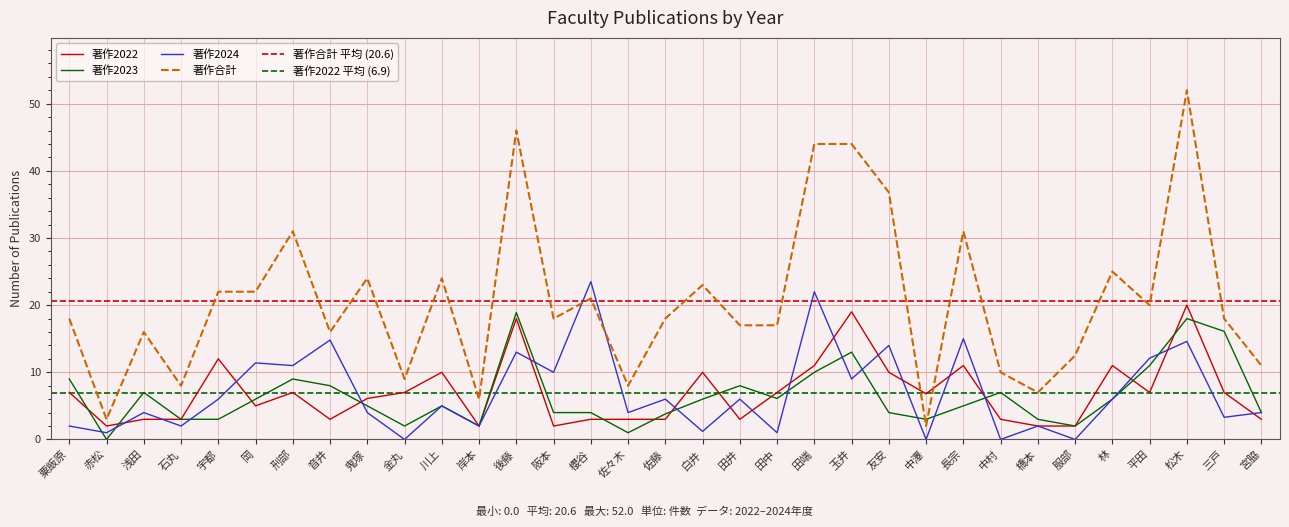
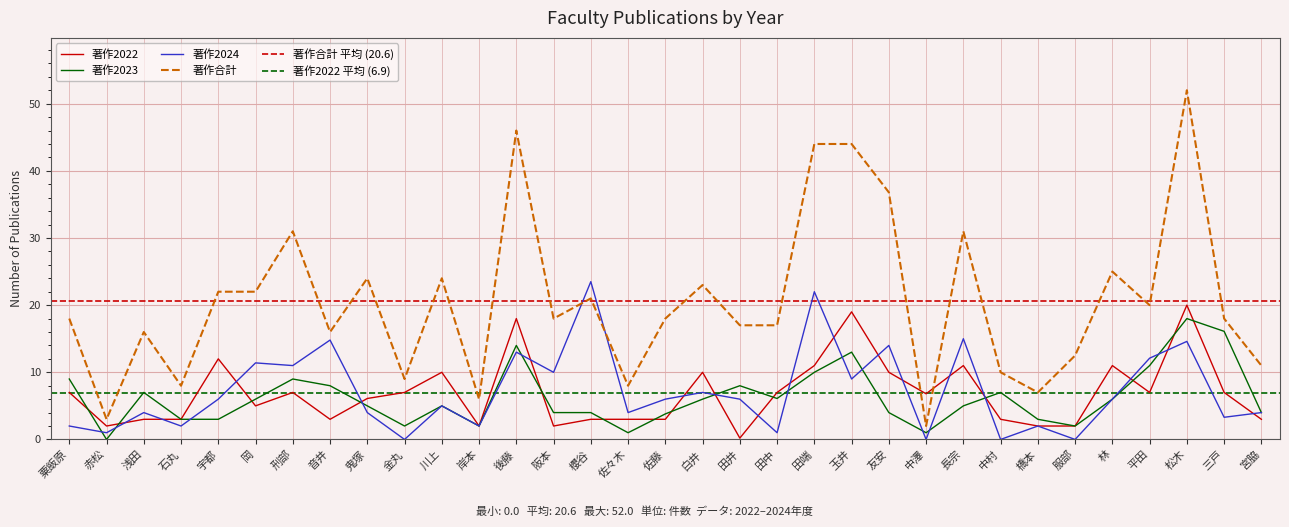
  {
    "著作2022": {
      "粟飯原": 7,
      "赤松": 2,
      "浅田": 3,
      "宇都": 12,
      "岡": 5,
      "刑部": 7,
      "音井": 3,
      "鬼塚": 6,
      "金丸": 7,
      "川上": 10,
      "後藤": 18,
      "阪本": 2,
      "櫻谷": 3,
      "佐々木": 3,
      "佐藤": 3,
      "白井": 10,
-     "田井": 3,
+     "田井": 0,
      "田中": 7,
      "田端": 11,
      "玉井": 19,
      "友安": 10,
      "中澤": 7,
      "長宗": 11,
      "中村": 3,
      "林": 11,
      "平田": 7,
      "松木": 20,
      "三戸": 7,
      "宮脇": 3
    },
    "著作2023": {
      "粟飯原": 9,
      "赤松": 0,
      "浅田": 7,
      "宇都": 3,
      "岡": 6,
      "刑部": 9,
      "音井": 8,
      "鬼塚": 5,
      "金丸": 2,
-     "後藤": 19,
+     "後藤": 14,
      "阪本": 4,
      "櫻谷": 4,
      "佐々木": 1,
      "佐藤": 4,
      "白井": 6,
      "田井": 8,
      "田中": 6,
      "田端": 10,
      "玉井": 13,
      "友安": 4,
-     "中澤": 3,
+     "中澤": 1,
      "長宗": 5,
      "中村": 7,
      "橋本": 3,
      "平田": 11,
      "松木": 18,
      "三戸": 16
    },
    "著作2024": {
      "粟飯原": 2,
      "赤松": 1,
      "浅田": 4,
      "石丸": 2,
      "宇都": 6,
      "岡": 11,
      "刑部": 11,
      "音井": 15,
      "鬼塚": 4,
      "金丸": 0,
      "後藤": 13,
      "阪本": 10,
      "櫻谷": 24,
      "佐々木": 4,
      "佐藤": 6,
-     "白井": 1,
+     "白井": 7,
      "田井": 6,
      "田中": 1,
      "田端": 22,
      "玉井": 9,
      "友安": 14,
      "中澤": 0,
      "長宗": 15,
      "中村": 0,
      "服部": 0,
      "平田": 12,
      "松木": 15,
      "三戸": 3
    },
    "著作合計": {
      "粟飯原": 18,
      "赤松": 3,
      "浅田": 16,
      "石丸": 8,
      "宇都": 22,
      "岡": 22,
      "刑部": 31,
      "音井": 16,
      "鬼塚": 24,
      "金丸": 9,
      "川上": 24,
      "岸本": 6,
      "後藤": 46,
      "阪本": 18,
      "櫻谷": 21,
      "佐々木": 8,
      "佐藤": 18,
      "白井": 23,
      "田井": 17,
      "田中": 17,
      "田端": 44,
      "玉井": 44,
      "友安": 37,
      "中澤": 2,
      "長宗": 31,
      "中村": 10,
      "橋本": 7,
      "服部": 13,
      "林": 25,
      "平田": 20,
      "松木": 52,
      "三戸": 18,
      "宮脇": 11
    }
  }
